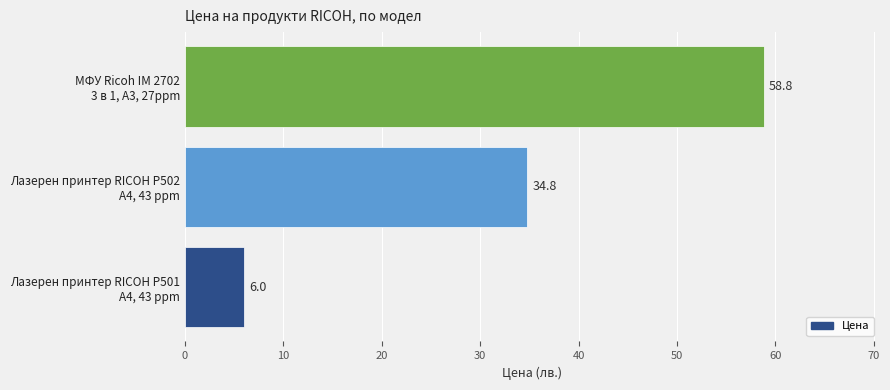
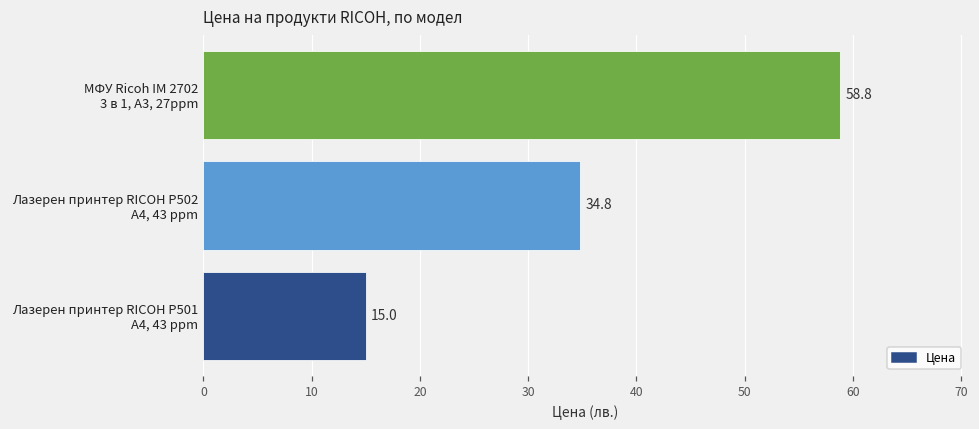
  {
    "МФУ Ricoh IM 2702 3 в 1, A3, 27ppm": 58.8,
    "Лазерен принтер RICOH P502 A4, 43 ppm": 34.8,
-   "Лазерен принтер RICOH P501 A4, 43 ppm": 6.0
+   "Лазерен принтер RICOH P501 A4, 43 ppm": 15.0
  }
